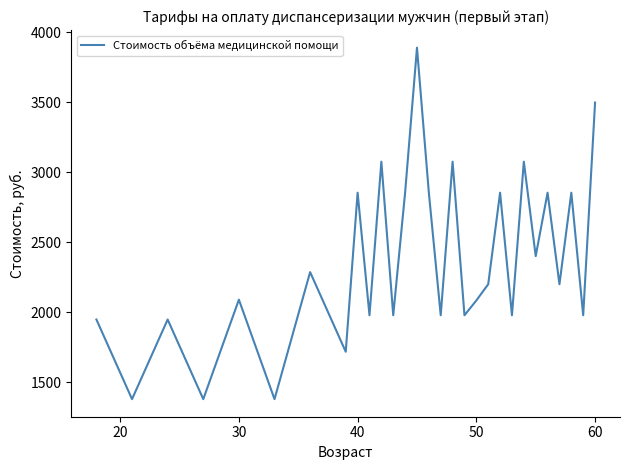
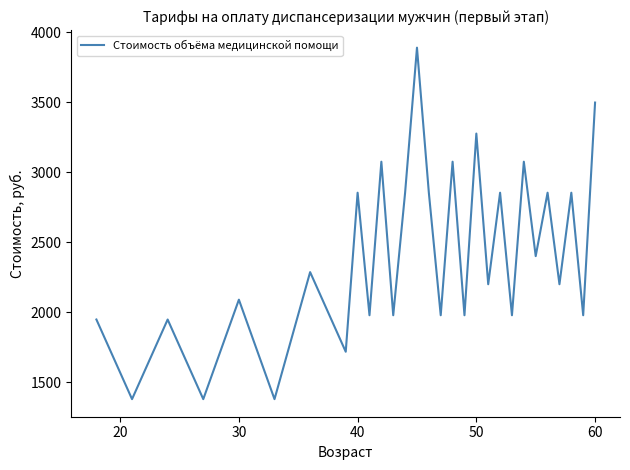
  {
    "30": 2090,
    "40": 2850,
-   "50": 2080,
+   "50": 3280,
    "60": 3500
  }
